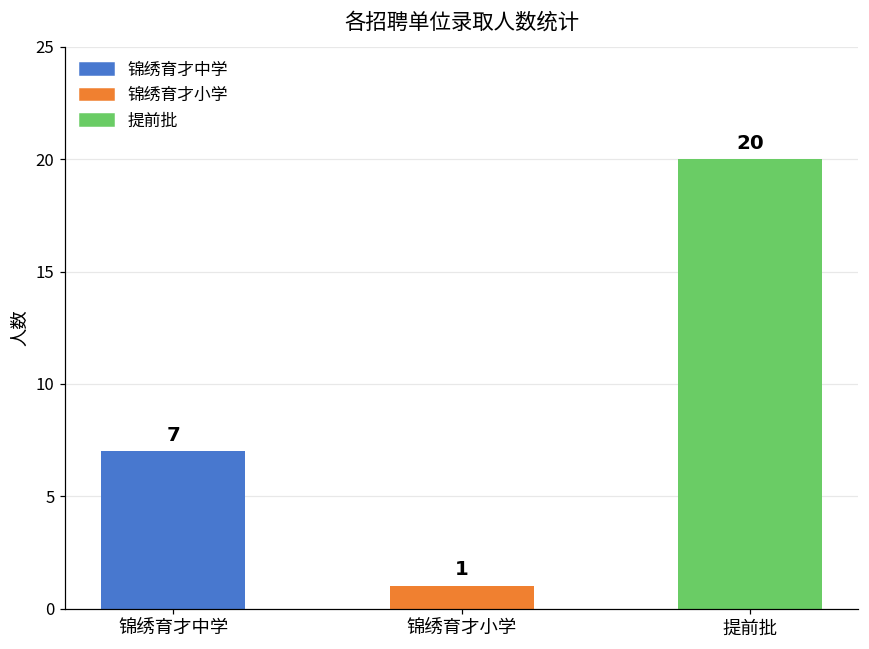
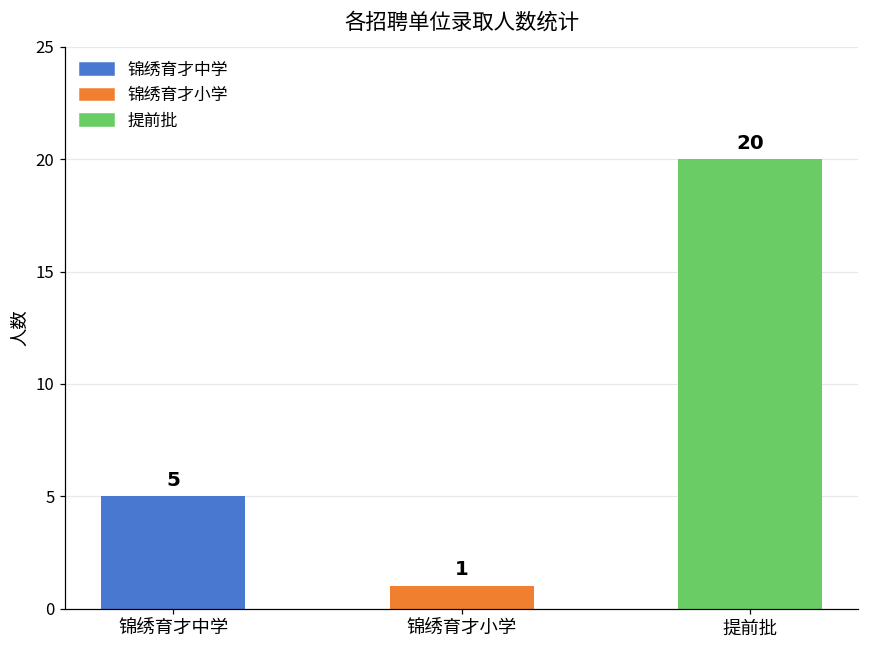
  {
-   "锦绣育才中学": 7,
+   "锦绣育才中学": 5,
    "锦绣育才小学": 1,
    "提前批": 20
  }
